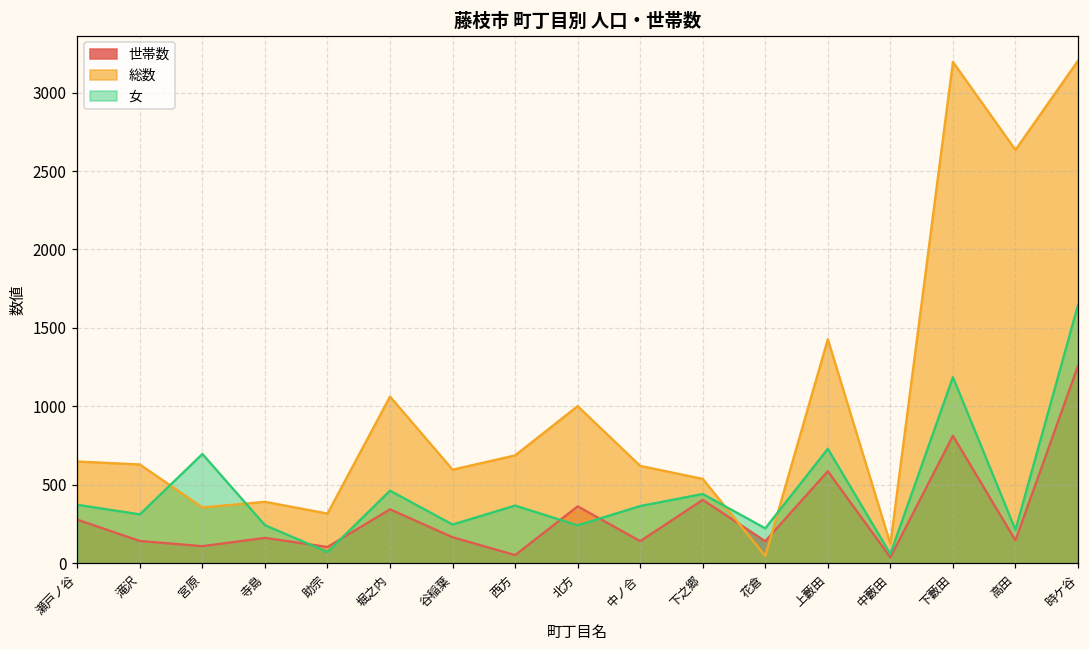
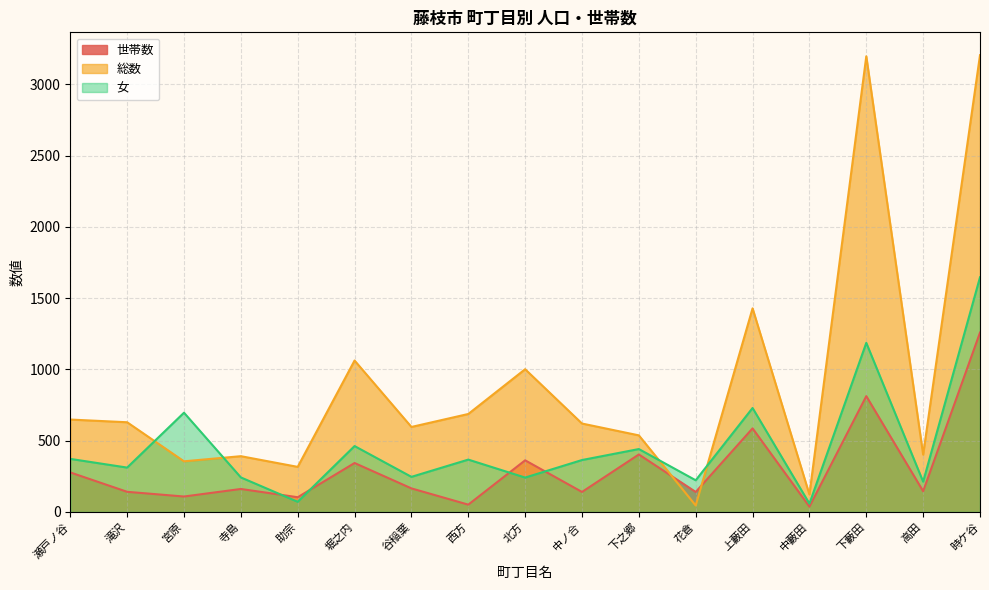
  {
    "世帯数": {
      "瀬戸ノ谷": 280,
      "滝沢": 140,
      "宮原": 110,
      "寺島": 160,
      "助宗": 100,
      "堀之内": 340,
      "谷稲葉": 170,
      "西方": 50,
      "北方": 360,
      "中ノ合": 140,
      "下之郷": 400,
      "花倉": 140,
      "上藪田": 590,
      "中藪田": 40,
      "下藪田": 810,
      "高田": 150,
      "時ケ谷": 1260
    },
    "総数": {
      "瀬戸ノ谷": 650,
      "滝沢": 630,
      "宮原": 360,
      "寺島": 390,
      "助宗": 320,
      "堀之内": 1060,
      "谷稲葉": 600,
      "西方": 690,
      "北方": 1000,
      "中ノ合": 620,
      "下之郷": 540,
      "花倉": 50,
      "上藪田": 1430,
      "中藪田": 120,
      "下藪田": 3200,
-     "高田": 2640,
+     "高田": 400,
      "時ケ谷": 3200
    },
    "女": {
      "瀬戸ノ谷": 370,
      "滝沢": 310,
      "宮原": 700,
      "寺島": 240,
      "助宗": 70,
      "堀之内": 460,
      "谷稲葉": 250,
      "西方": 370,
      "北方": 240,
      "中ノ合": 360,
      "下之郷": 440,
      "花倉": 220,
      "上藪田": 730,
      "中藪田": 60,
      "下藪田": 1190,
      "高田": 210,
      "時ケ谷": 1650
    }
  }
